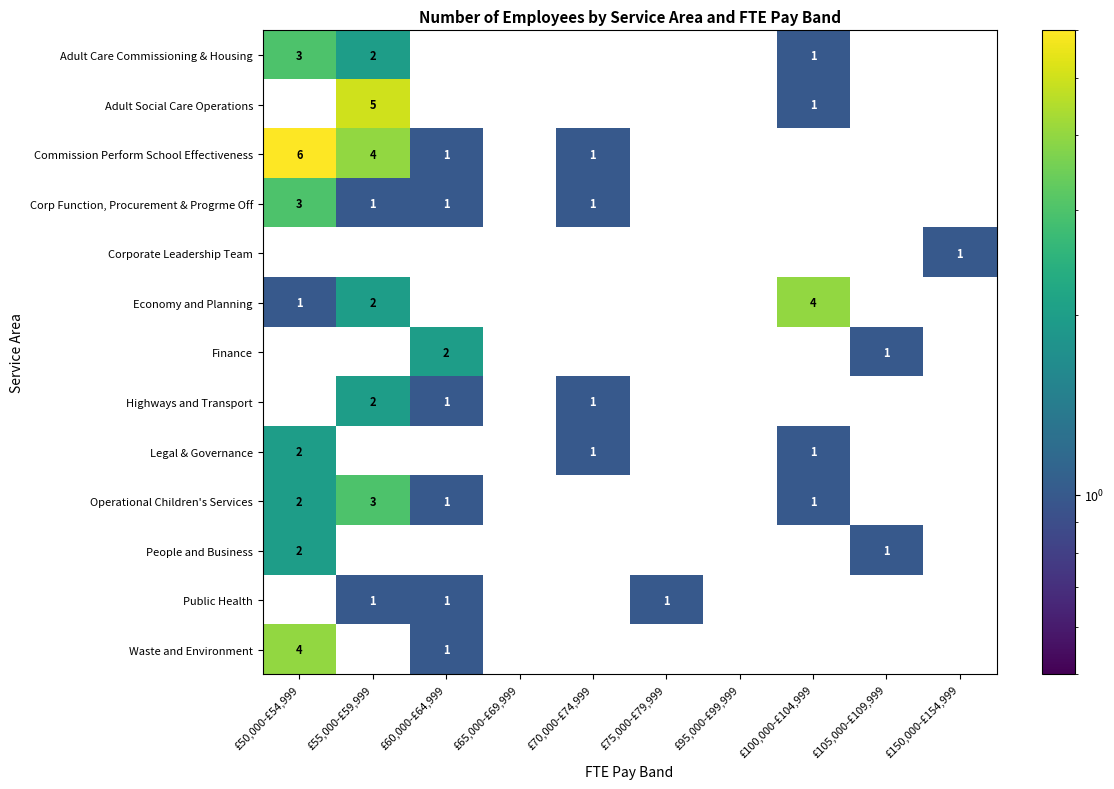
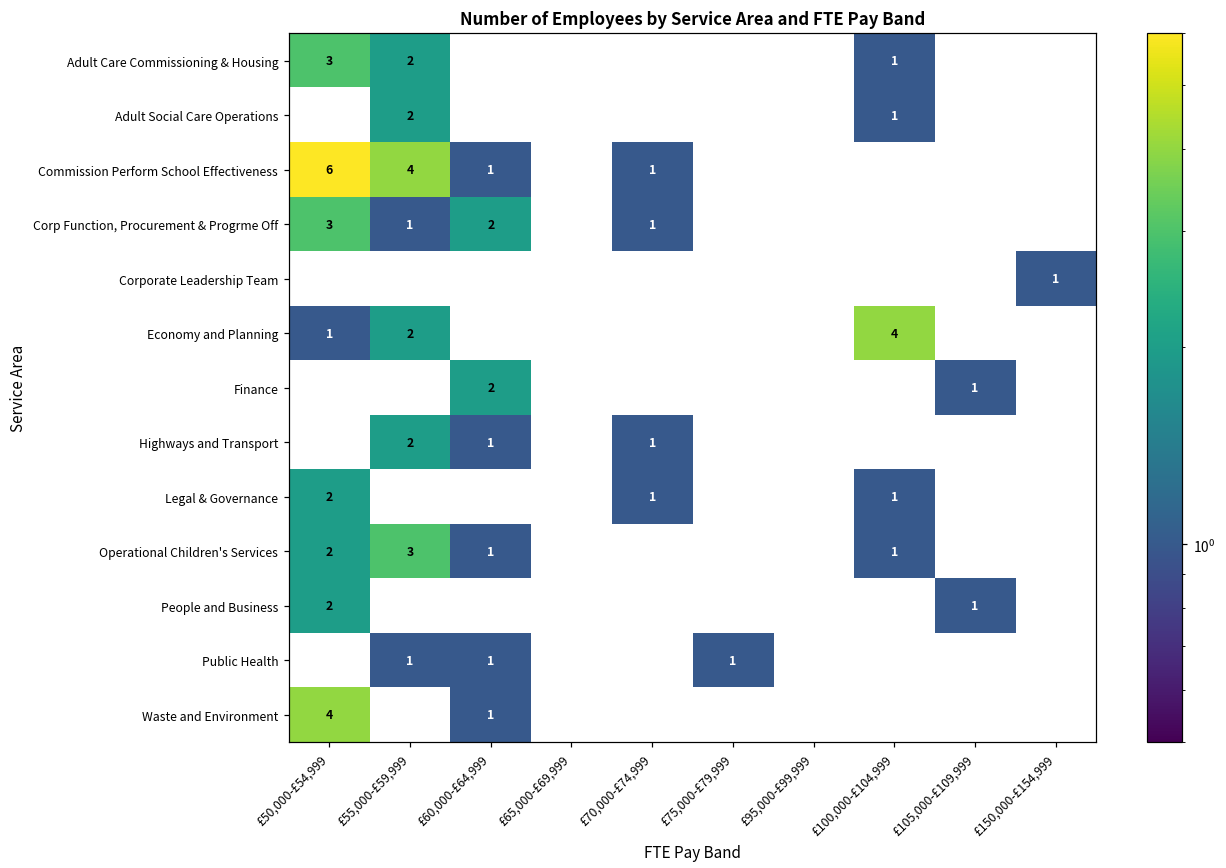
  {
    "Adult Care Commissioning & Housing": {
      "£50,000-£54,999": 3,
      "£55,000-£59,999": 2,
      "£100,000-£104,999": 1
    },
    "Adult Social Care Operations": {
-     "£55,000-£59,999": 5,
+     "£55,000-£59,999": 2,
      "£100,000-£104,999": 1
    },
    "Commission Perform School Effectiveness": {
      "£50,000-£54,999": 6,
      "£55,000-£59,999": 4,
      "£60,000-£64,999": 1,
      "£70,000-£74,999": 1
    },
    "Corp Function, Procurement & Progrme Off": {
      "£50,000-£54,999": 3,
      "£55,000-£59,999": 1,
-     "£60,000-£64,999": 1,
+     "£60,000-£64,999": 2,
      "£70,000-£74,999": 1
    },
    "Corporate Leadership Team": {
      "£150,000-£154,999": 1
    },
    "Economy and Planning": {
      "£50,000-£54,999": 1,
      "£55,000-£59,999": 2,
      "£100,000-£104,999": 4
    },
    "Finance": {
      "£60,000-£64,999": 2,
      "£105,000-£109,999": 1
    },
    "Highways and Transport": {
      "£55,000-£59,999": 2,
      "£60,000-£64,999": 1,
      "£70,000-£74,999": 1
    },
    "Legal & Governance": {
      "£50,000-£54,999": 2,
      "£70,000-£74,999": 1,
      "£100,000-£104,999": 1
    },
    "Operational Children's Services": {
      "£50,000-£54,999": 2,
      "£55,000-£59,999": 3,
      "£60,000-£64,999": 1,
      "£100,000-£104,999": 1
    },
    "People and Business": {
      "£50,000-£54,999": 2,
      "£105,000-£109,999": 1
    },
    "Public Health": {
      "£55,000-£59,999": 1,
      "£60,000-£64,999": 1,
      "£75,000-£79,999": 1
    },
    "Waste and Environment": {
      "£50,000-£54,999": 4,
      "£60,000-£64,999": 1
    }
  }
